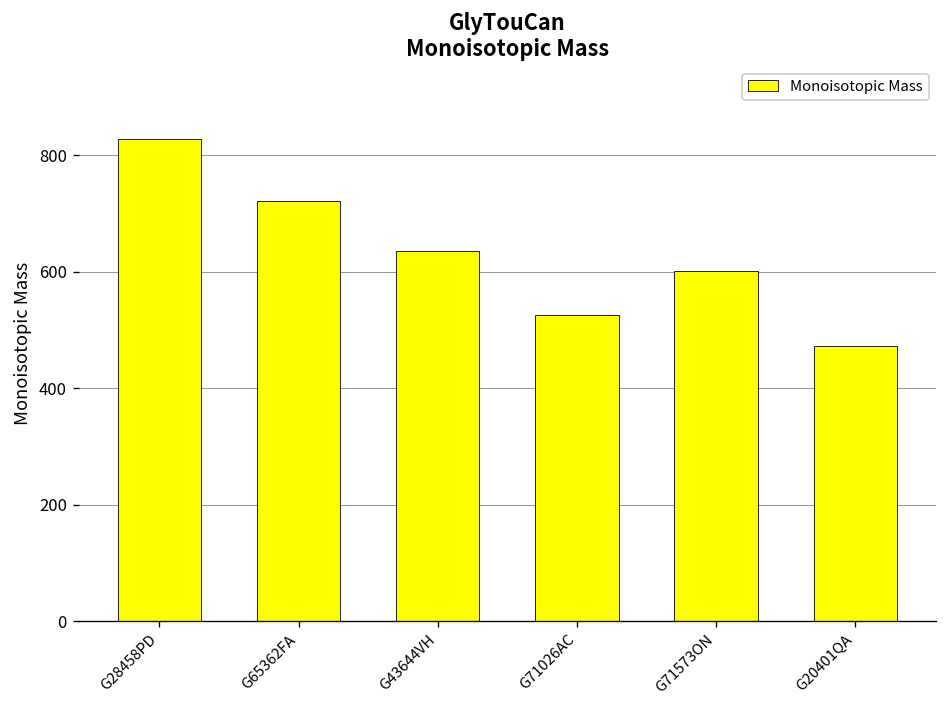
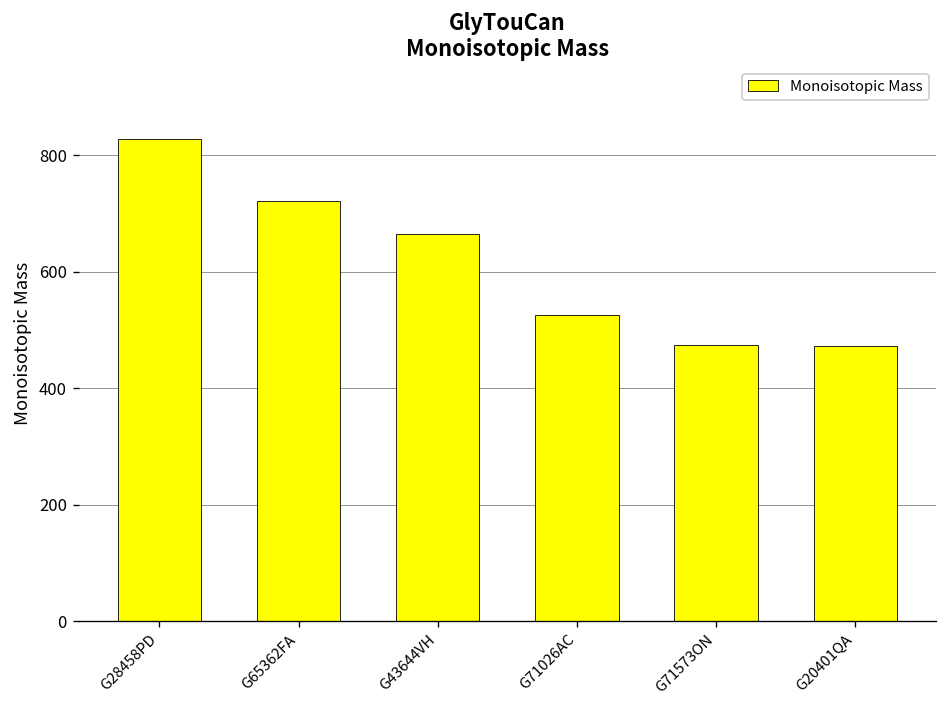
  {
    "G28458PD": 830,
    "G65362FA": 720,
-   "G43644VH": 640,
+   "G43644VH": 660,
    "G71026AC": 530,
-   "G71573ON": 600,
+   "G71573ON": 470,
    "G20401QA": 470
  }
